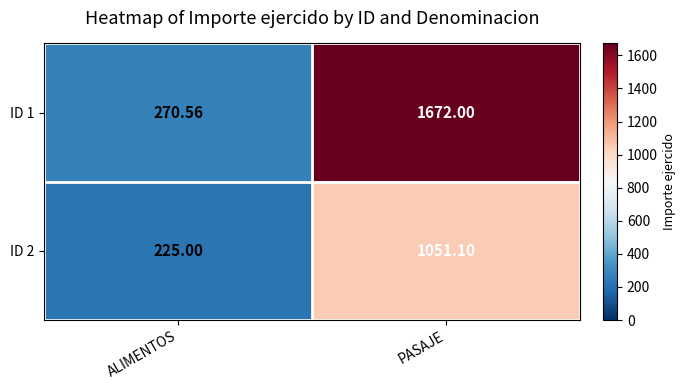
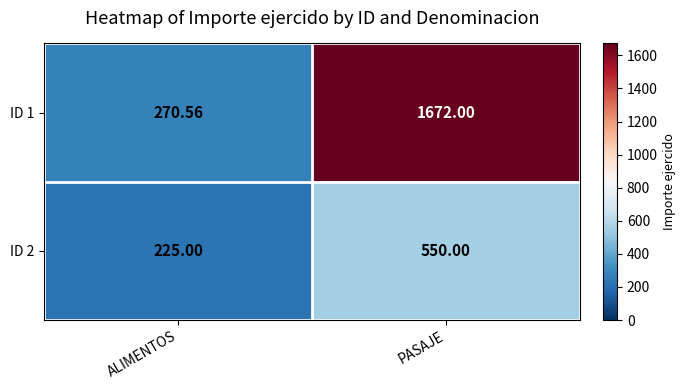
  {
    "ID 1": {
      "ALIMENTOS": 270.56,
      "PASAJE": 1672.00
    },
    "ID 2": {
      "ALIMENTOS": 225.00,
-     "PASAJE": 1051.10
+     "PASAJE": 550.00
    }
  }
